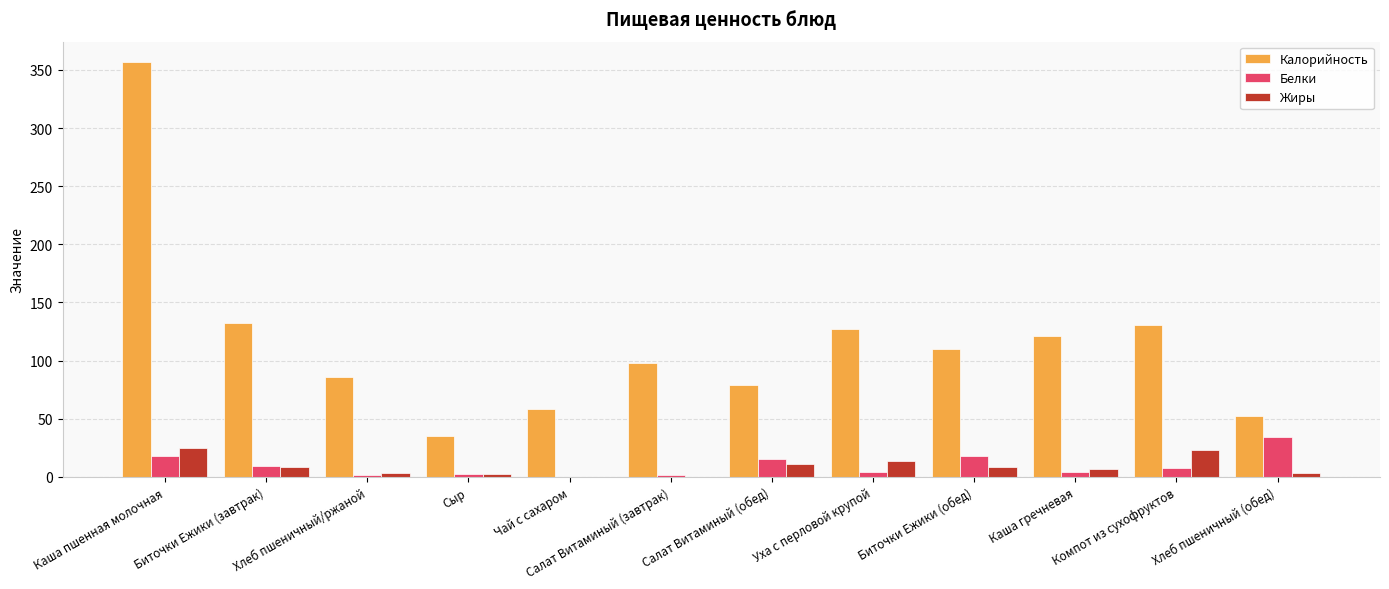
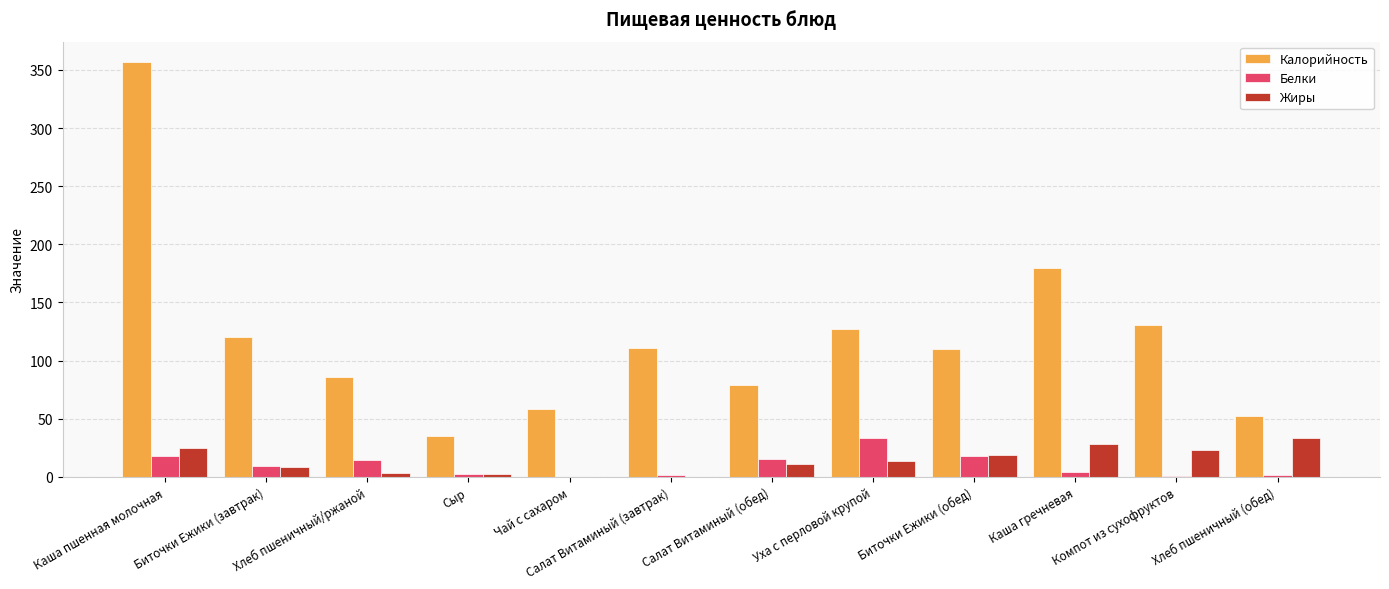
  {
    "Калорийность": {
      "Каша пшенная молочная": 357,
-     "Биточки Ежики (завтрак)": 132,
+     "Биточки Ежики (завтрак)": 120,
      "Хлеб пшеничный/ржаной": 86,
      "Сыр": 35,
      "Чай с сахаром": 58,
-     "Салат Витаминый (завтрак)": 98,
+     "Салат Витаминый (завтрак)": 111,
      "Салат Витаминый (обед)": 79,
      "Уха с перловой крупой": 127,
      "Биточки Ежики (обед)": 110,
-     "Каша гречневая": 121,
+     "Каша гречневая": 180,
      "Компот из сухофруктов": 131,
      "Хлеб пшеничный (обед)": 52
    },
    "Белки": {
      "Каша пшенная молочная": 18,
      "Биточки Ежики (завтрак)": 10,
-     "Хлеб пшеничный/ржаной": 2,
+     "Хлеб пшеничный/ржаной": 15,
      "Сыр": 2,
      "Салат Витаминый (обед)": 15,
-     "Уха с перловой крупой": 5,
+     "Уха с перловой крупой": 33,
      "Биточки Ежики (обед)": 18,
      "Каша гречневая": 5,
-     "Компот из сухофруктов": 8,
-     "Хлеб пшеничный (обед)": 34
+     "Компот из сухофруктов": 1,
+     "Хлеб пшеничный (обед)": 2
    },
    "Жиры": {
      "Каша пшенная молочная": 25,
      "Биточки Ежики (завтрак)": 9,
      "Хлеб пшеничный/ржаной": 4,
      "Сыр": 2,
      "Чай с сахаром": 0,
      "Салат Витаминый (обед)": 12,
      "Уха с перловой крупой": 14,
-     "Биточки Ежики (обед)": 9,
-     "Каша гречневая": 7,
+     "Биточки Ежики (обед)": 19,
+     "Каша гречневая": 29,
      "Компот из сухофруктов": 23,
-     "Хлеб пшеничный (обед)": 4
+     "Хлеб пшеничный (обед)": 33
    }
  }
